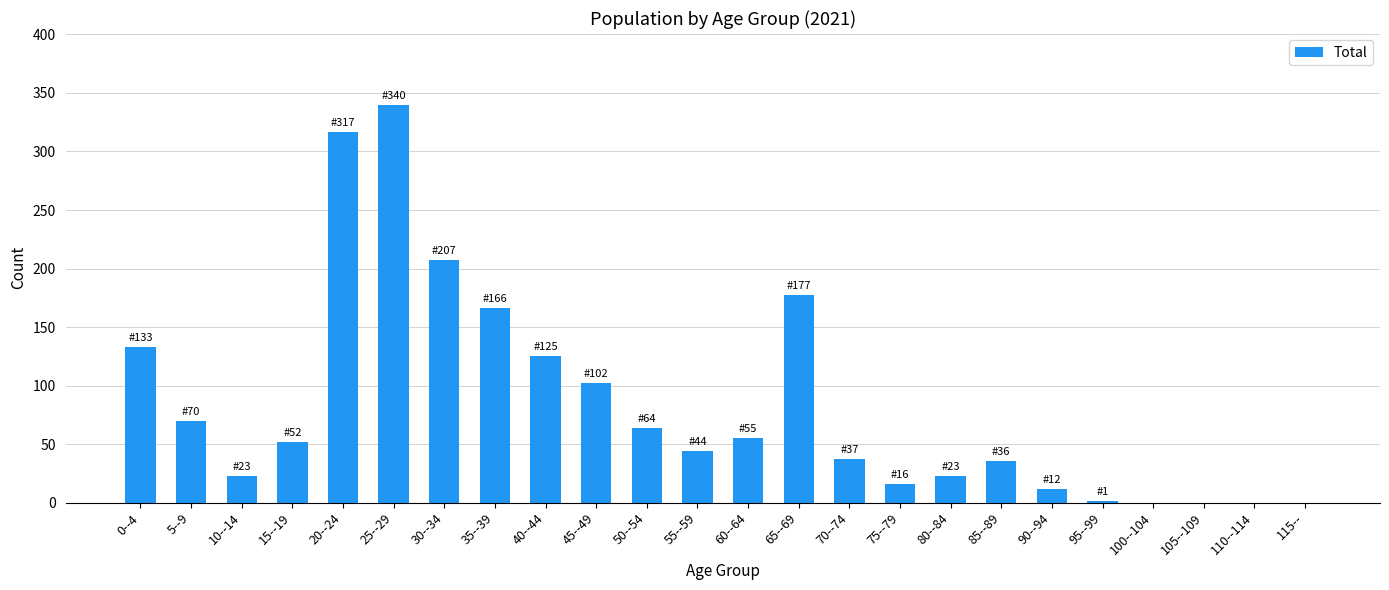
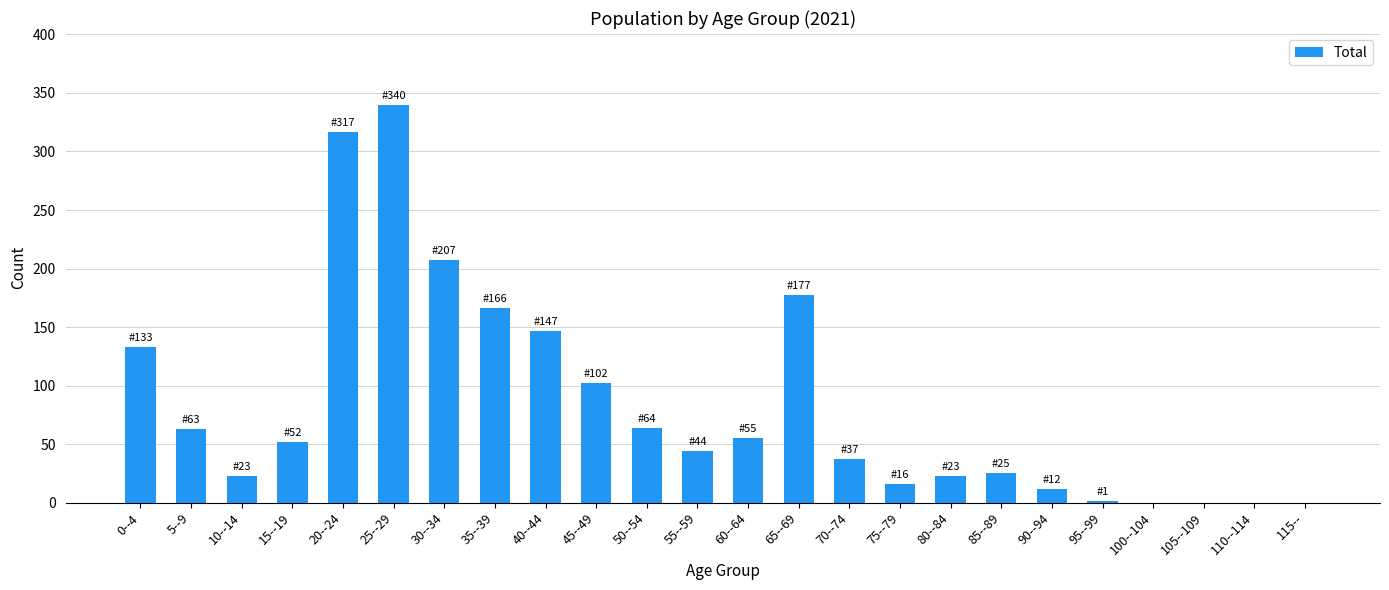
  {
    "0--4": 133,
-   "5--9": 70,
+   "5--9": 63,
    "10--14": 23,
    "15--19": 52,
    "20--24": 317,
    "25--29": 340,
    "30--34": 207,
    "35--39": 166,
-   "40--44": 125,
+   "40--44": 147,
    "45--49": 102,
    "50--54": 64,
    "55--59": 44,
    "60--64": 55,
    "65--69": 177,
    "70--74": 37,
    "75--79": 16,
    "80--84": 23,
-   "85--89": 36,
+   "85--89": 25,
    "90--94": 12,
    "95--99": 1
  }
